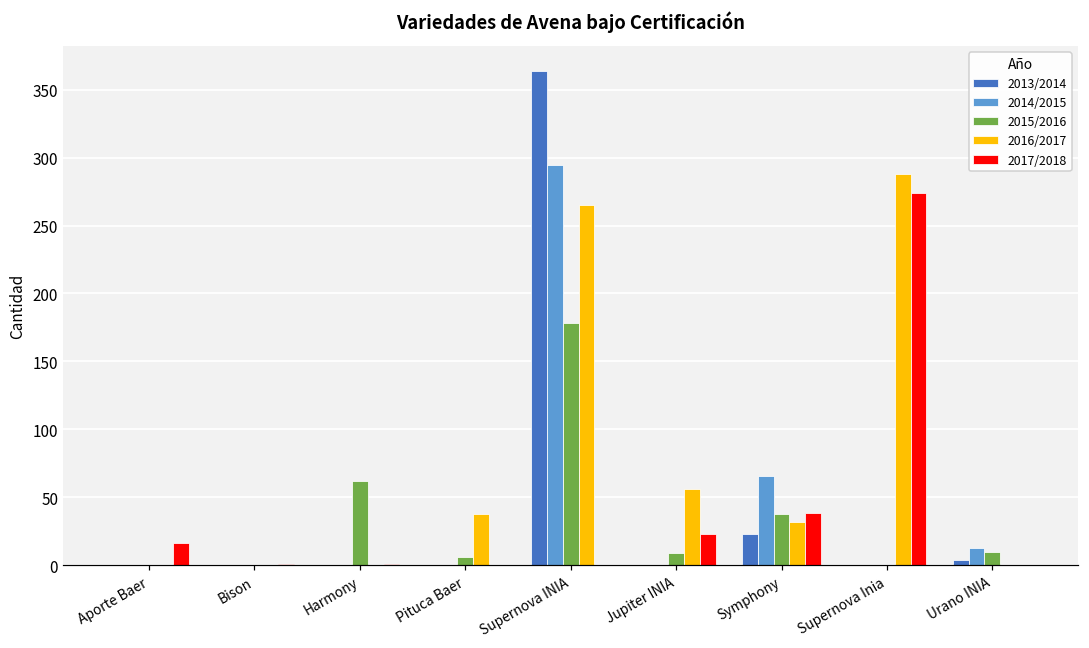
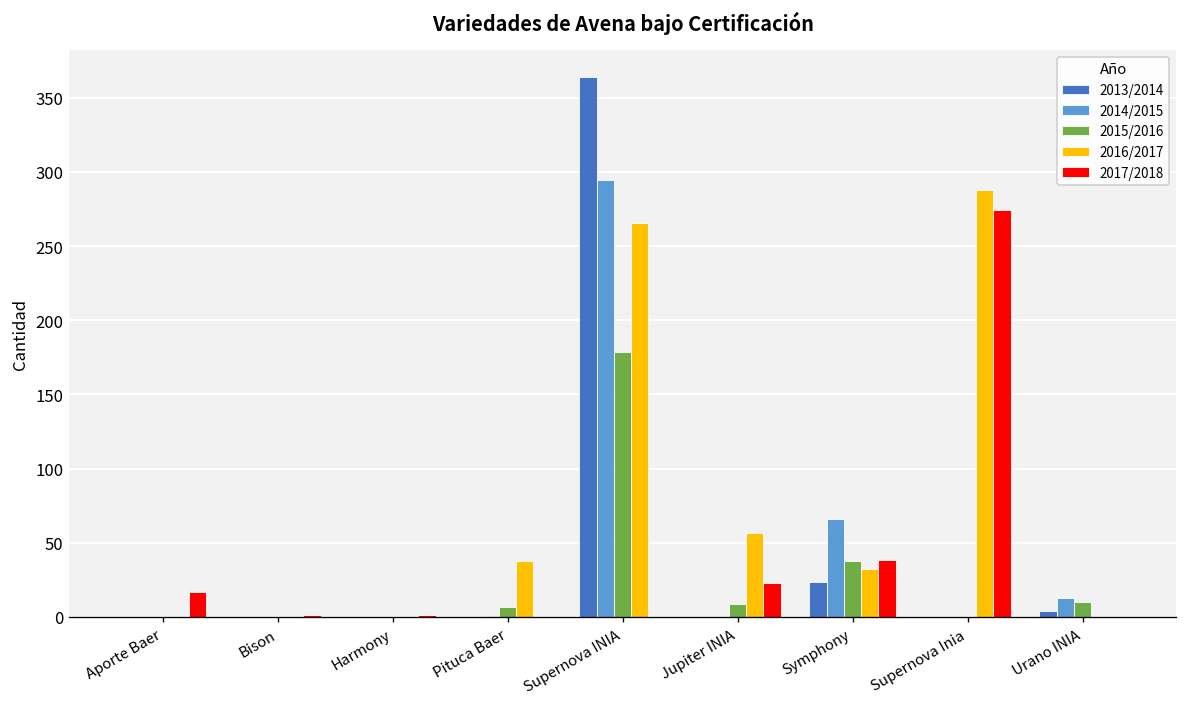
  {
    "2015/2016": {
      "Aporte Baer": 0,
      "Bison": 0,
-     "Harmony": 62,
+     "Harmony": 0,
      "Pituca Baer": 7,
      "Supernova INIA": 179,
      "Jupiter INIA": 9,
      "Symphony": 38,
      "Supernova Inia": 0,
      "Urano INIA": 10
    },
    "2016/2017": {
      "Aporte Baer": 0,
      "Bison": 0,
      "Harmony": 0,
      "Pituca Baer": 38,
      "Supernova INIA": 265,
      "Jupiter INIA": 56,
      "Symphony": 32,
      "Supernova Inia": 288,
      "Urano INIA": 0
    },
    "2017/2018": {
      "Aporte Baer": 17,
      "Pituca Baer": 0,
      "Supernova INIA": 0,
      "Jupiter INIA": 23,
      "Symphony": 38,
      "Supernova Inia": 274,
      "Urano INIA": 0
    }
  }
